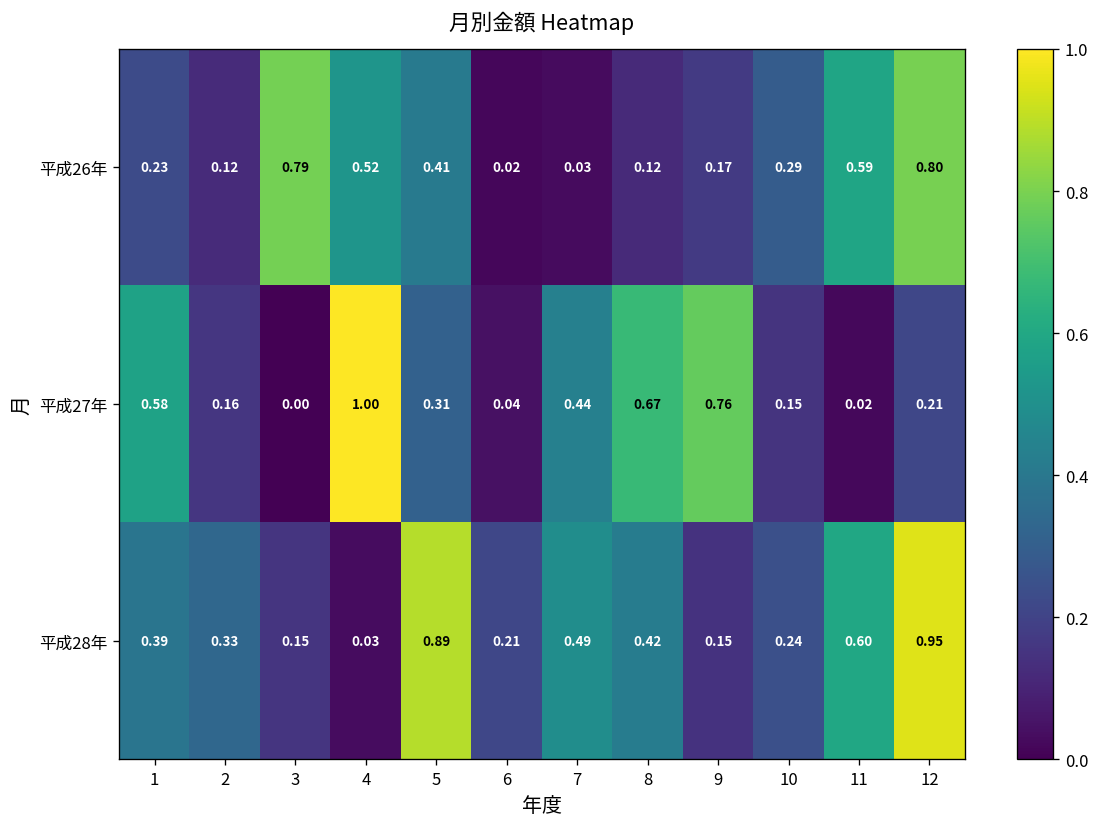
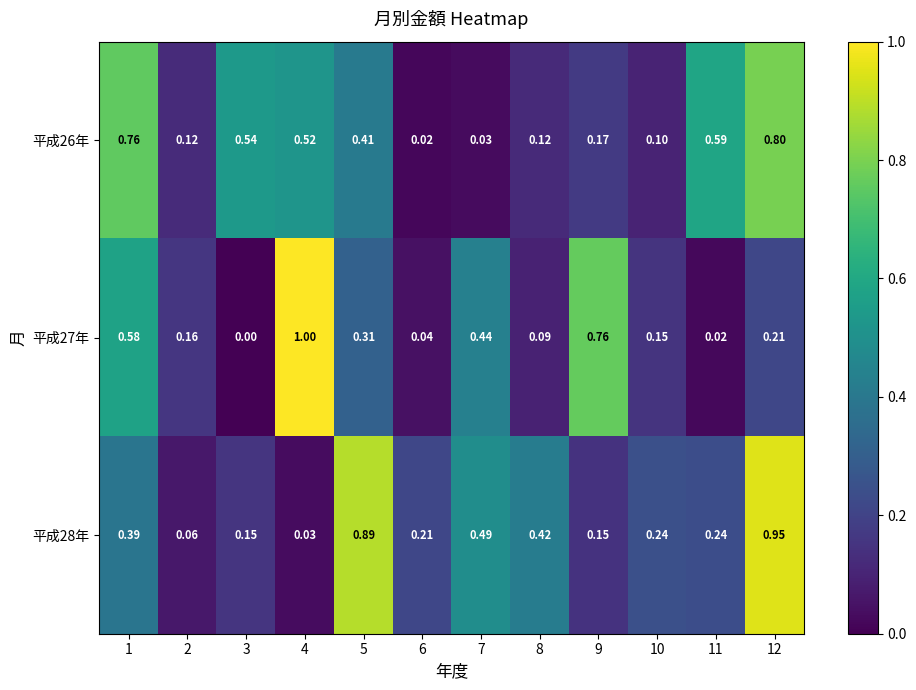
  {
    "平成26年": {
-     "1": 0.23,
+     "1": 0.76,
      "2": 0.12,
-     "3": 0.79,
+     "3": 0.54,
      "4": 0.52,
      "5": 0.41,
      "6": 0.02,
      "7": 0.03,
      "8": 0.12,
      "9": 0.17,
-     "10": 0.29,
+     "10": 0.10,
      "11": 0.59,
      "12": 0.80
    },
    "平成27年": {
      "1": 0.58,
      "2": 0.16,
      "3": 0.00,
      "4": 1.00,
      "5": 0.31,
      "6": 0.04,
      "7": 0.44,
-     "8": 0.67,
+     "8": 0.09,
      "9": 0.76,
      "10": 0.15,
      "11": 0.02,
      "12": 0.21
    },
    "平成28年": {
      "1": 0.39,
-     "2": 0.33,
+     "2": 0.06,
      "3": 0.15,
      "4": 0.03,
      "5": 0.89,
      "6": 0.21,
      "7": 0.49,
      "8": 0.42,
      "9": 0.15,
      "10": 0.24,
-     "11": 0.60,
+     "11": 0.24,
      "12": 0.95
    }
  }
